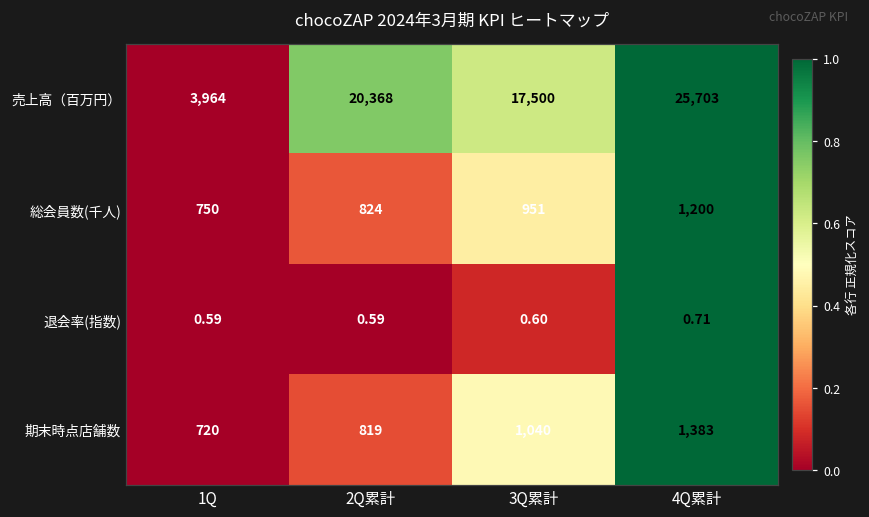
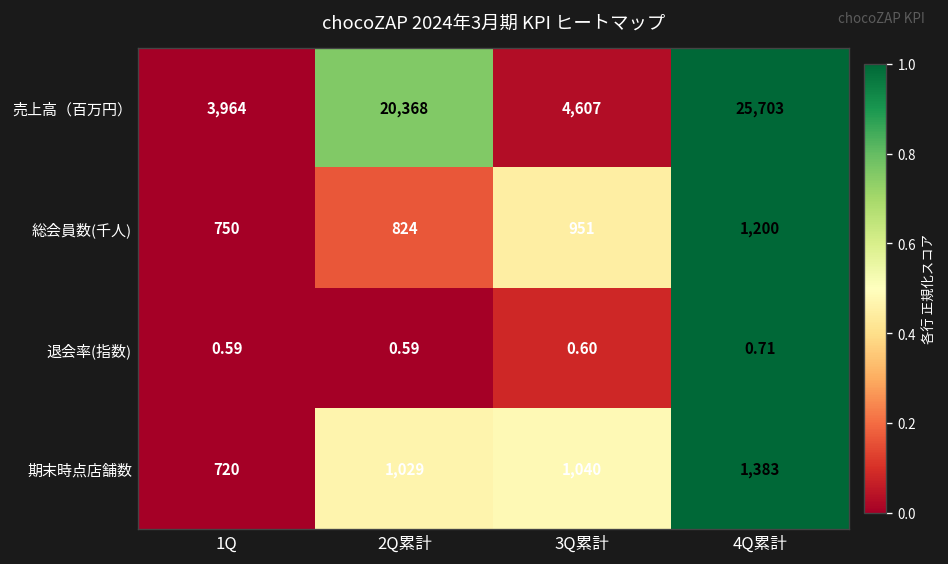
  {
    "売上高（百万円）": {
      "1Q": "3,964",
      "2Q累計": "20,368",
-     "3Q累計": "17,500",
+     "3Q累計": "4,607",
      "4Q累計": "25,703"
    },
    "総会員数(千人)": {
      "1Q": "750",
      "2Q累計": "824",
      "3Q累計": "951",
      "4Q累計": "1,200"
    },
    "退会率(指数)": {
      "1Q": "0.59",
      "2Q累計": "0.59",
      "3Q累計": "0.60",
      "4Q累計": "0.71"
    },
    "期末時点店舗数": {
      "1Q": "720",
-     "2Q累計": "819",
+     "2Q累計": "1,029",
      "3Q累計": "1,040",
      "4Q累計": "1,383"
    }
  }
